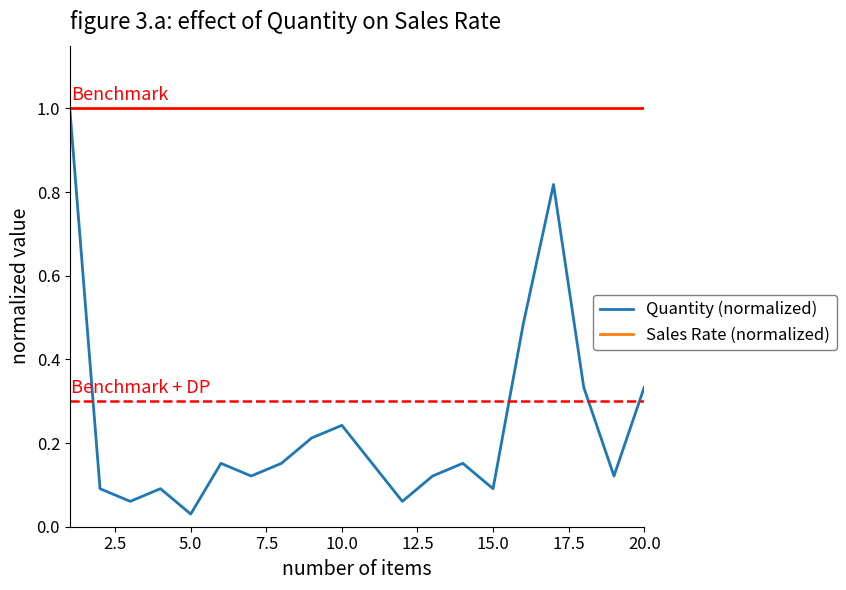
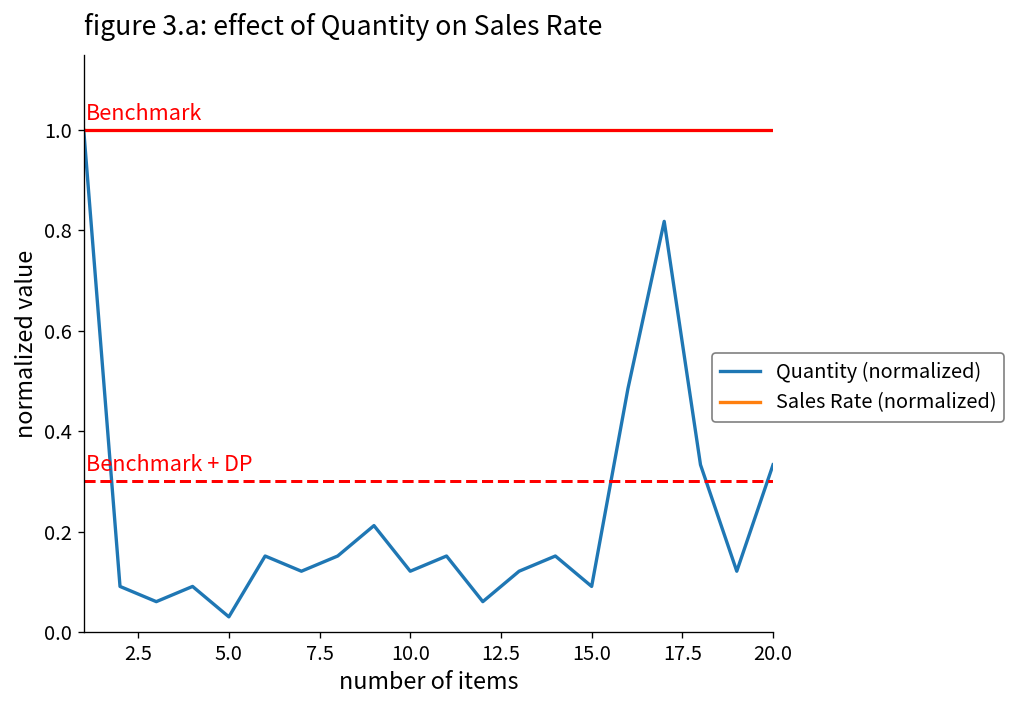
  {
    "Quantity (normalized)": {
      "5.0": 0.03,
-     "10.0": 0.24,
+     "10.0": 0.12,
      "15.0": 0.09,
      "20.0": 0.33
    },
    "Sales Rate (normalized)": {
      "5.0": 1.00,
      "10.0": 1.00,
      "15.0": 1.00,
      "20.0": 1.00
    }
  }
